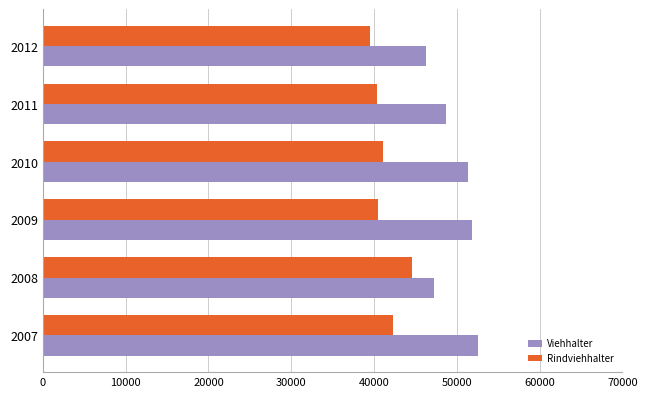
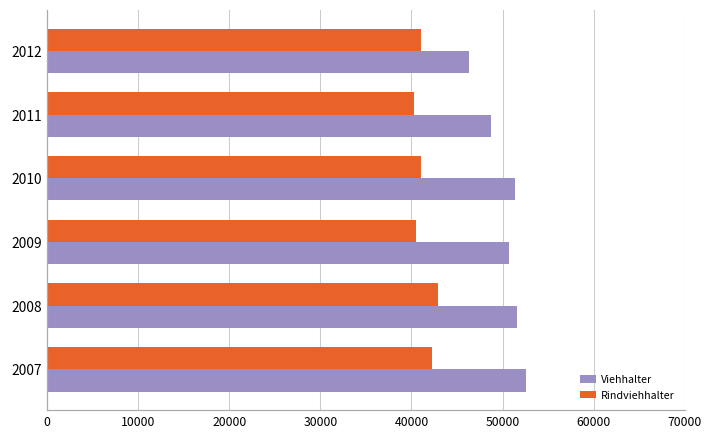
  {
    "Viehhalter": {
      "2012": 46000,
      "2011": 49000,
      "2010": 51000,
-     "2009": 52000,
-     "2008": 47000,
+     "2009": 51000,
+     "2008": 52000,
      "2007": 53000
    },
    "Rindviehhalter": {
-     "2012": 40000,
+     "2012": 41000,
      "2011": 40000,
      "2010": 41000,
      "2009": 40000,
-     "2008": 45000,
+     "2008": 43000,
      "2007": 42000
    }
  }
